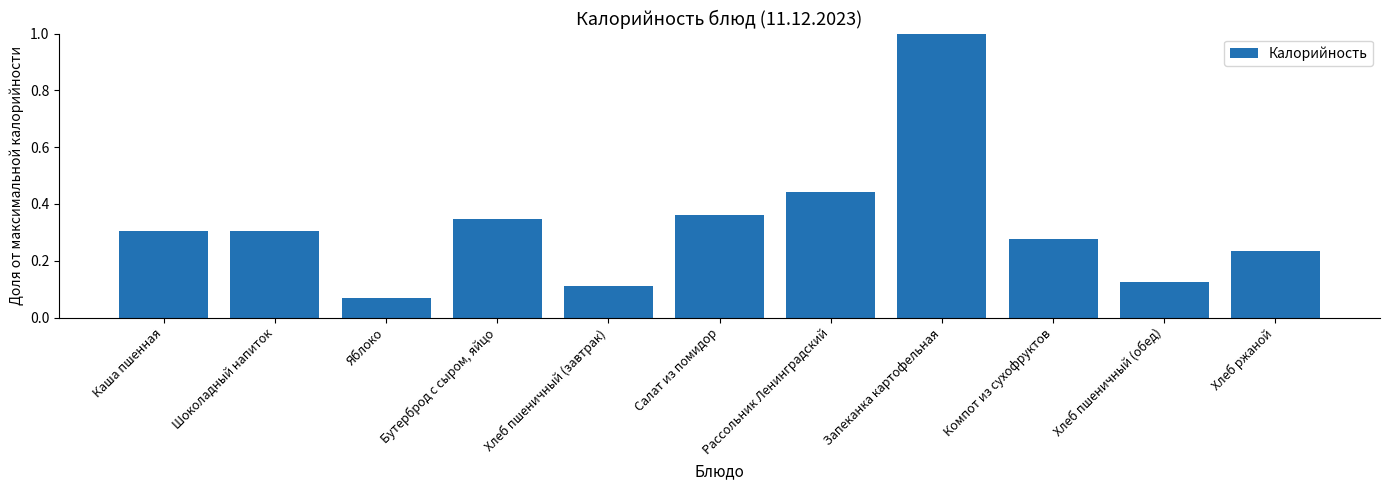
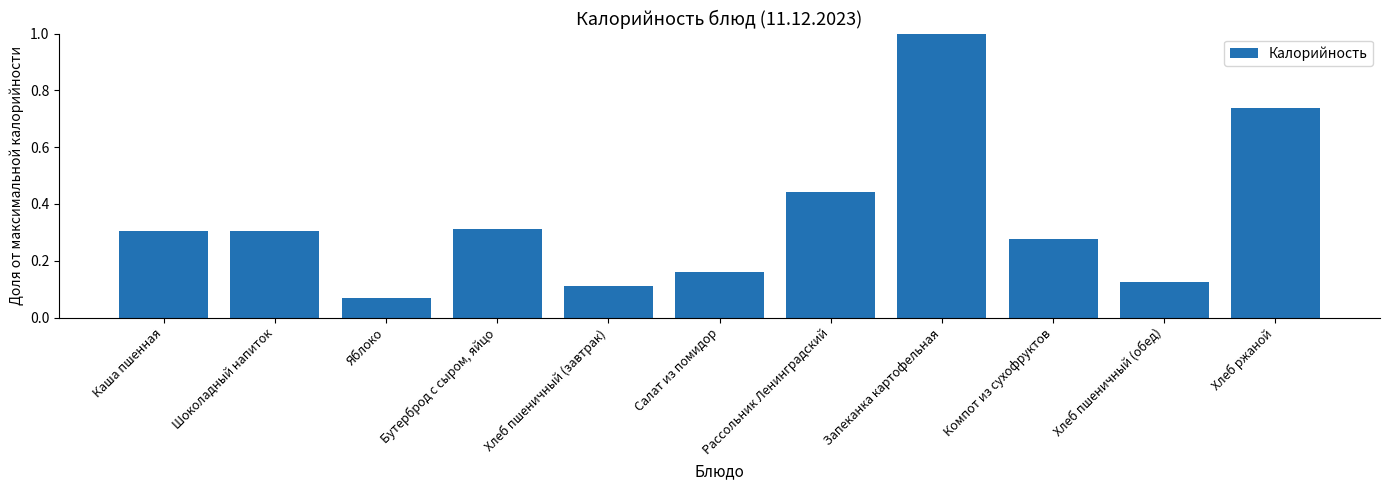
  {
    "Каша пшенная": 0.31,
    "Шоколадный напиток": 0.31,
    "Яблоко": 0.07,
-   "Бутерброд с сыром, яйцо": 0.35,
+   "Бутерброд с сыром, яйцо": 0.31,
    "Хлеб пшеничный (завтрак)": 0.11,
-   "Салат из помидор": 0.36,
+   "Салат из помидор": 0.16,
    "Рассольник Ленинградский": 0.44,
    "Запеканка картофельная": 1.00,
    "Компот из сухофруктов": 0.28,
    "Хлеб пшеничный (обед)": 0.12,
-   "Хлеб ржаной": 0.23
+   "Хлеб ржаной": 0.74
  }
